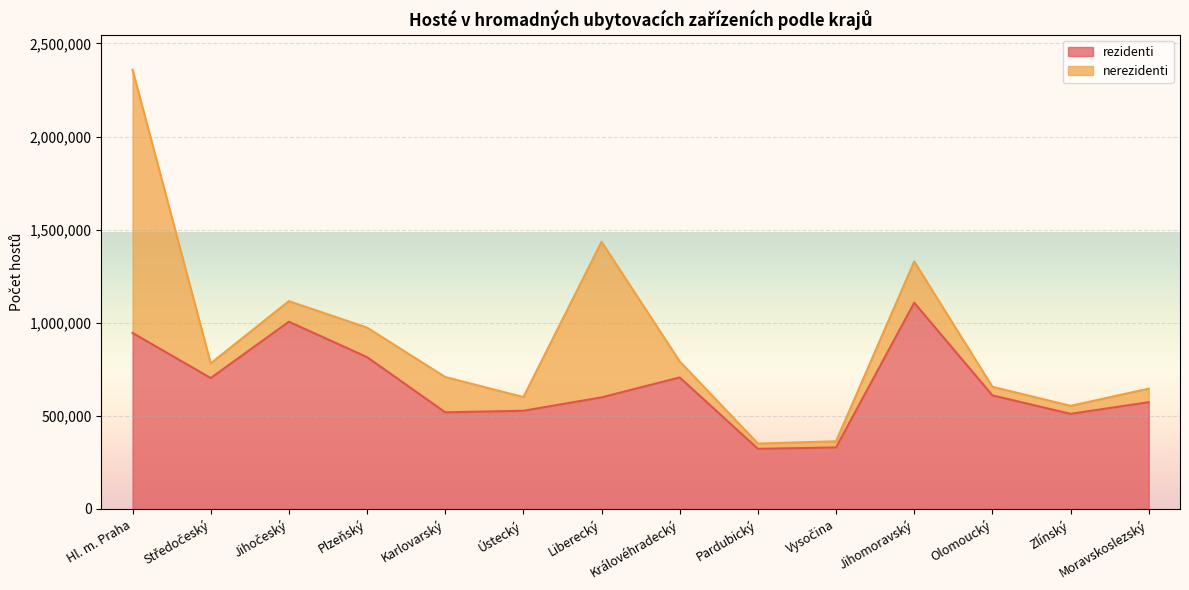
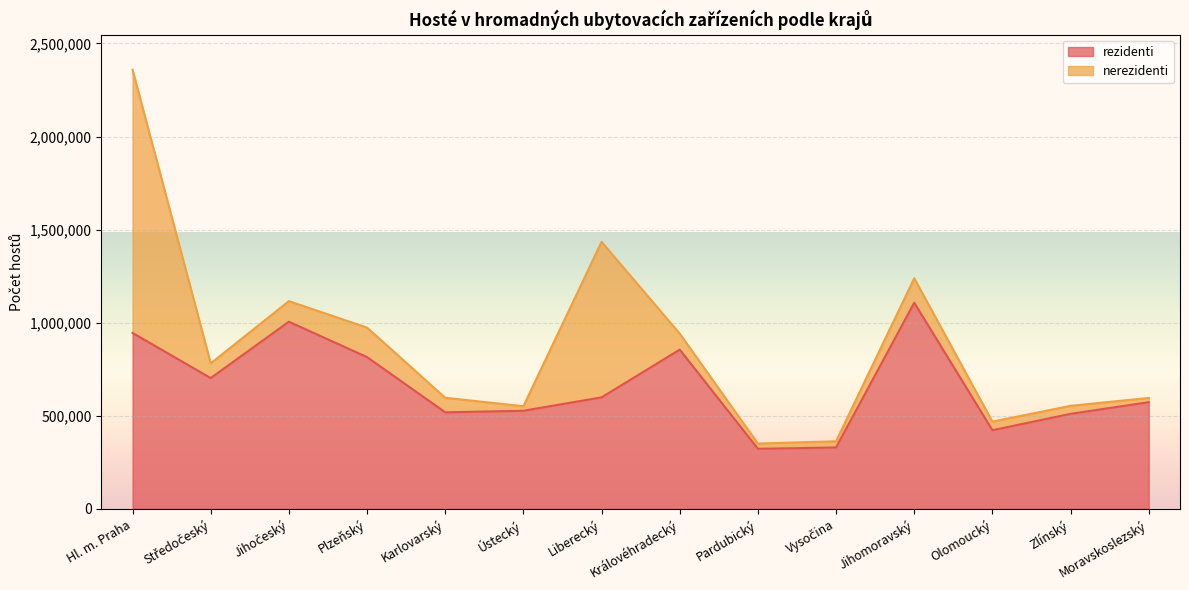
  {
    "rezidenti": {
      "Hl. m. Praha": "950,000",
      "Středočeský": "700,000",
      "Jihočeský": "1,010,000",
      "Plzeňský": "820,000",
      "Karlovarský": "520,000",
      "Ústecký": "530,000",
      "Liberecký": "600,000",
-     "Královéhradecký": "710,000",
+     "Královéhradecký": "860,000",
      "Pardubický": "320,000",
      "Vysočina": "330,000",
      "Jihomoravský": "1,110,000",
-     "Olomoucký": "610,000",
+     "Olomoucký": "420,000",
      "Zlínský": "510,000",
      "Moravskoslezský": "570,000"
    },
    "nerezidenti": {
      "Hl. m. Praha": "1,410,000",
      "Středočeský": "80,000",
      "Jihočeský": "110,000",
      "Plzeňský": "160,000",
-     "Karlovarský": "190,000",
-     "Ústecký": "70,000",
+     "Karlovarský": "80,000",
+     "Ústecký": "20,000",
      "Liberecký": "840,000",
      "Královéhradecký": "90,000",
      "Pardubický": "30,000",
      "Vysočina": "30,000",
-     "Jihomoravský": "220,000",
+     "Jihomoravský": "130,000",
      "Olomoucký": "50,000",
      "Zlínský": "40,000",
-     "Moravskoslezský": "70,000"
+     "Moravskoslezský": "20,000"
    }
  }
